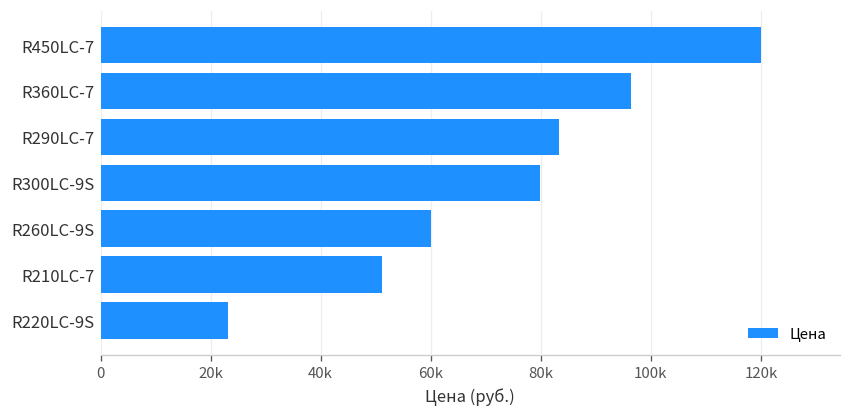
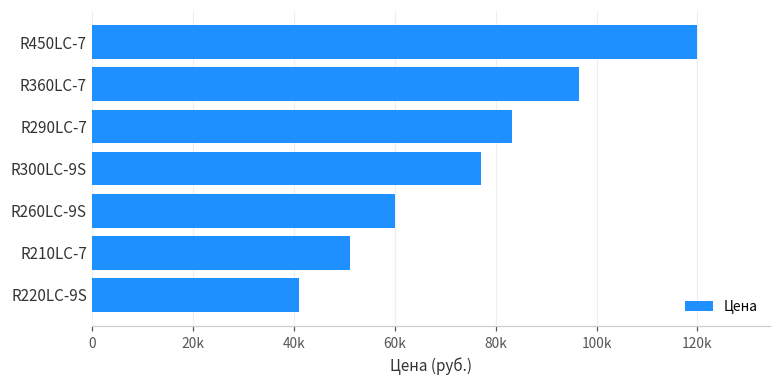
  {
    "R450LC-7": 120000,
    "R360LC-7": 96000,
    "R290LC-7": 83000,
-   "R300LC-9S": 80000,
+   "R300LC-9S": 77000,
    "R260LC-9S": 60000,
    "R210LC-7": 51000,
-   "R220LC-9S": 23000
+   "R220LC-9S": 41000
  }
